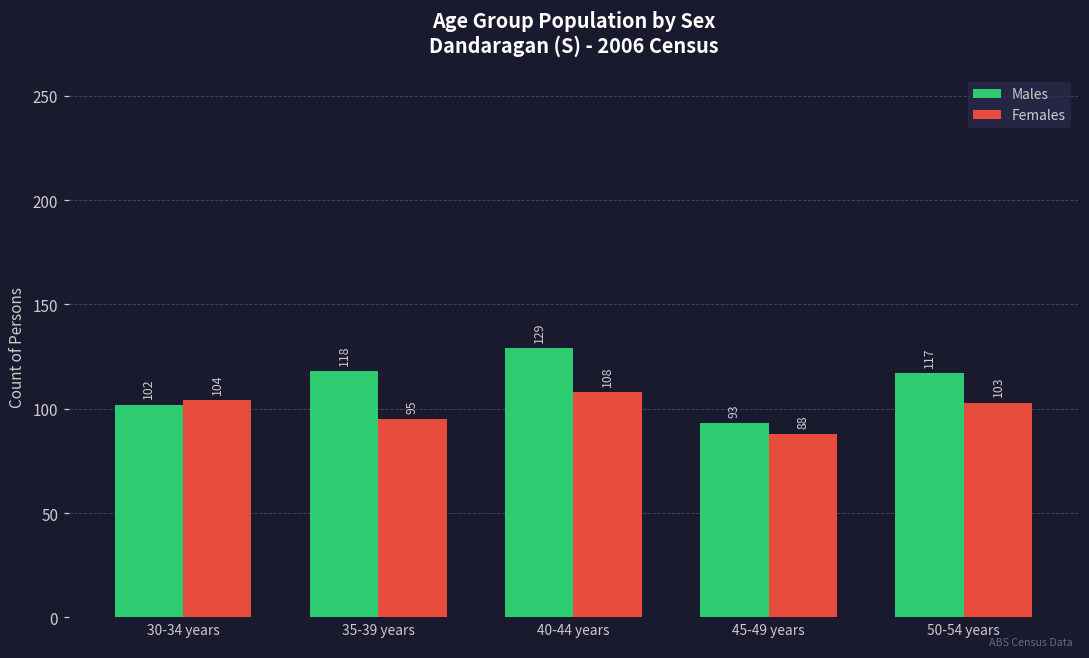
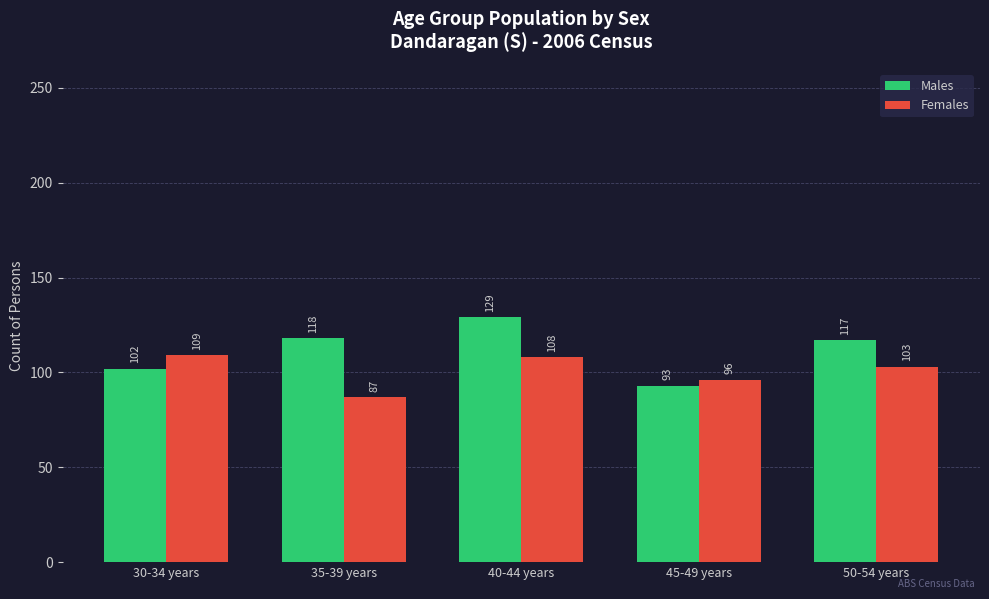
  {
    "Males": {
      "30-34 years": 102,
      "35-39 years": 118,
      "40-44 years": 129,
      "45-49 years": 93,
      "50-54 years": 117
    },
    "Females": {
-     "30-34 years": 104,
-     "35-39 years": 95,
+     "30-34 years": 109,
+     "35-39 years": 87,
      "40-44 years": 108,
-     "45-49 years": 88,
+     "45-49 years": 96,
      "50-54 years": 103
    }
  }
